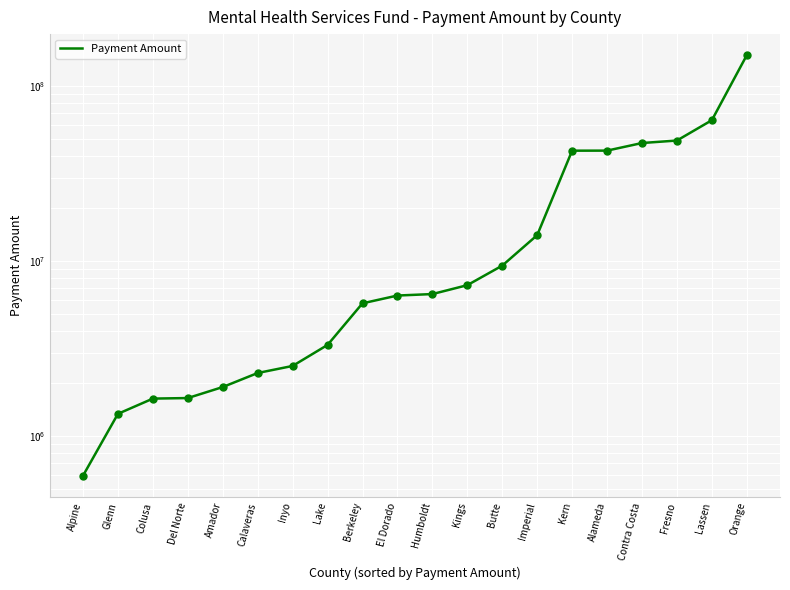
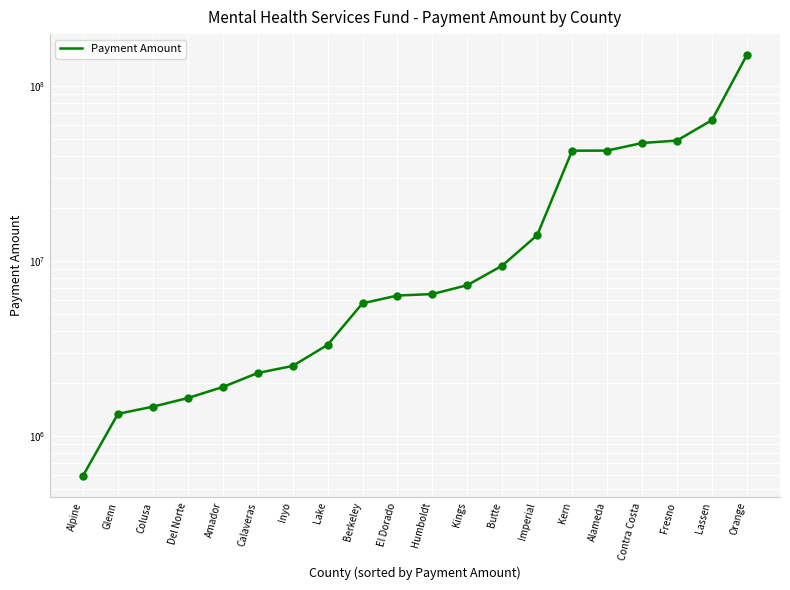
  {
    "Alpine": 590000,
    "Glenn": 1300000,
-   "Colusa": 1600000,
+   "Colusa": 1500000,
    "Del Norte": 1700000,
    "Amador": 1900000,
    "Calaveras": 2300000,
    "Inyo": 2500000,
    "Lake": 3300000,
    "Berkeley": 5700000,
    "El Dorado": 6400000,
    "Humboldt": 6500000,
    "Kings": 7300000,
    "Butte": 9000000,
    "Imperial": 14000000,
    "Kern": 43000000,
    "Alameda": 43000000,
    "Contra Costa": 47000000,
    "Fresno": 49000000,
    "Lassen": 64000000,
    "Orange": 150000000
  }
